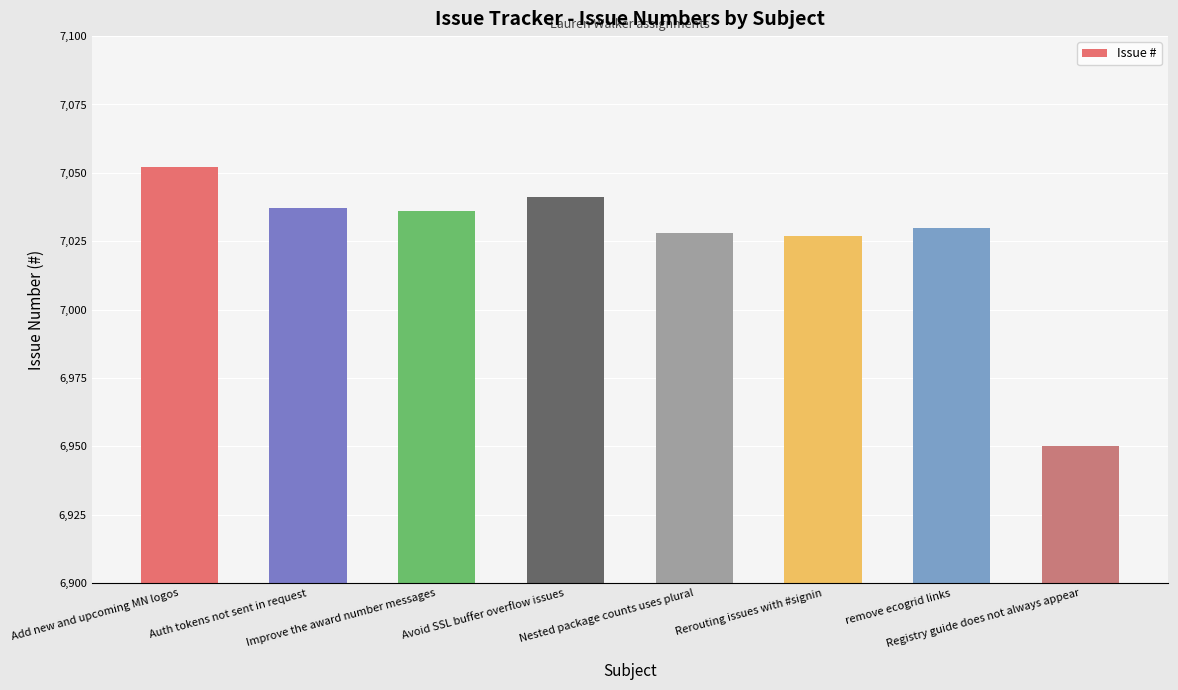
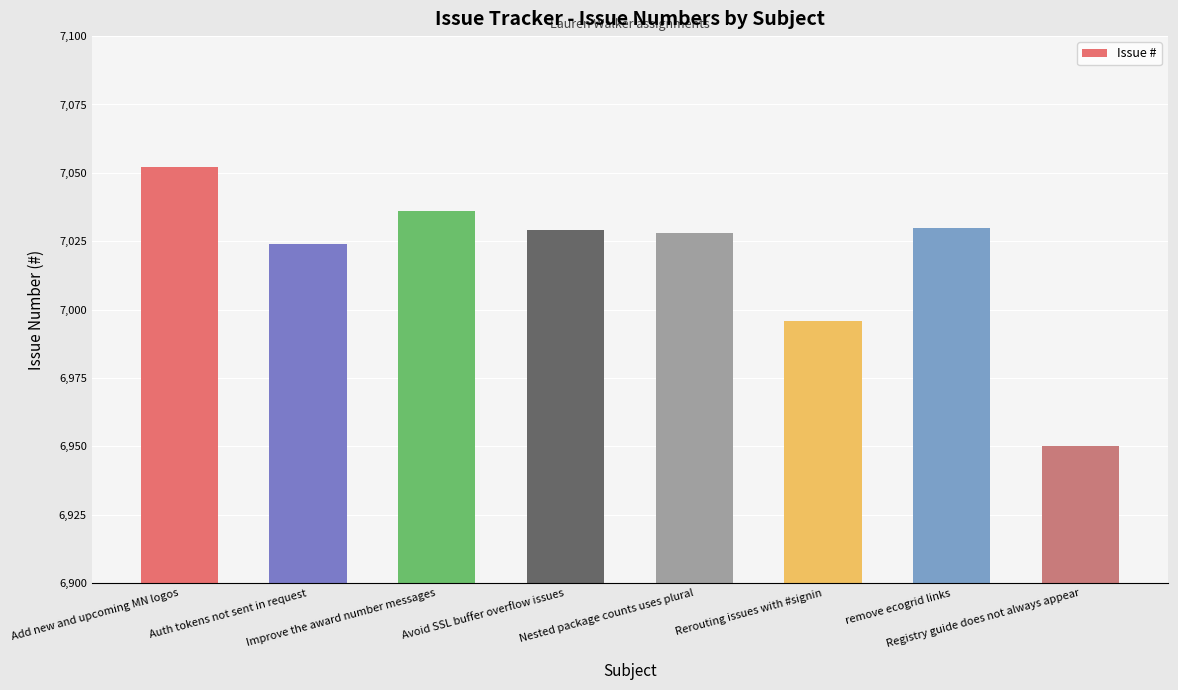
  {
    "Add new and upcoming MN logos": "7,052",
-   "Auth tokens not sent in request": "7,037",
+   "Auth tokens not sent in request": "7,024",
    "Improve the award number messages": "7,036",
-   "Avoid SSL buffer overflow issues": "7,041",
+   "Avoid SSL buffer overflow issues": "7,029",
    "Nested package counts uses plural": "7,028",
-   "Rerouting issues with #signin": "7,027",
+   "Rerouting issues with #signin": "6,996",
    "remove ecogrid links": "7,030",
    "Registry guide does not always appear": "6,950"
  }
